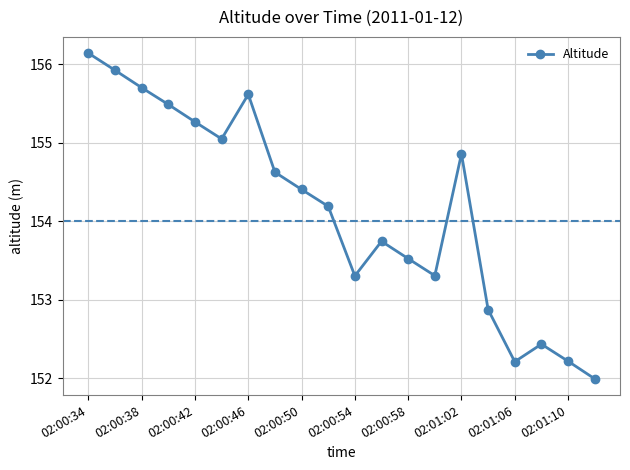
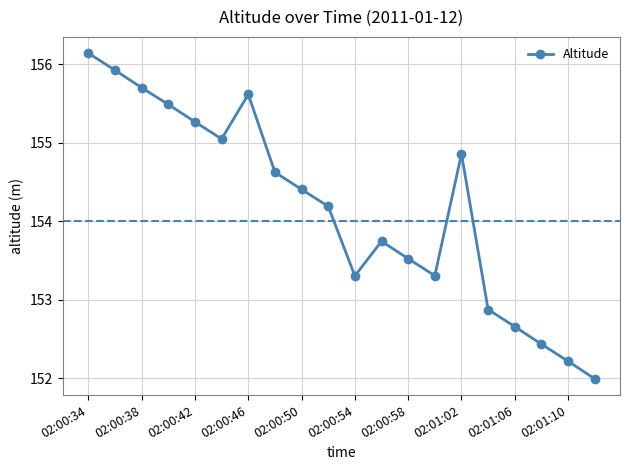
  {
    "02:00:34": 156.1,
    "02:00:38": 155.7,
    "02:00:42": 155.3,
    "02:00:46": 155.6,
    "02:00:50": 154.4,
    "02:00:54": 153.3,
    "02:00:58": 153.5,
    "02:01:02": 154.9,
-   "02:01:06": 152.2,
+   "02:01:06": 152.7,
    "02:01:10": 152.2
  }
